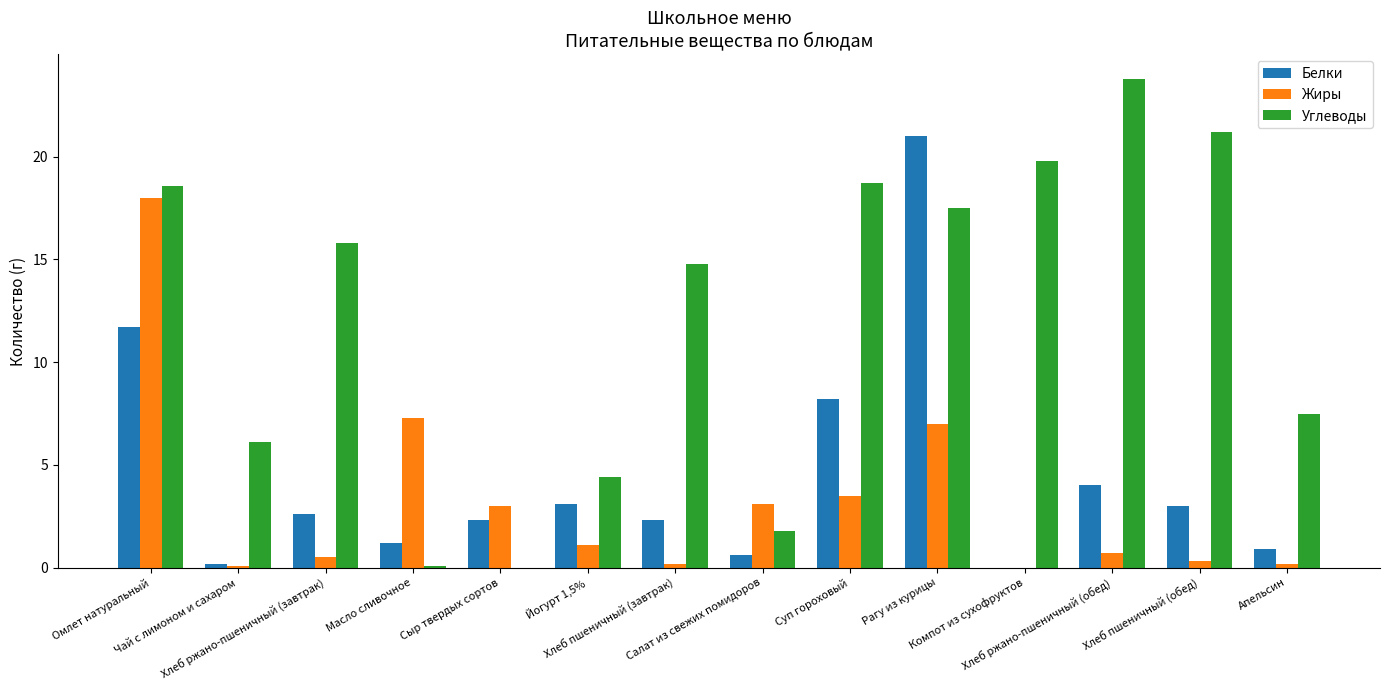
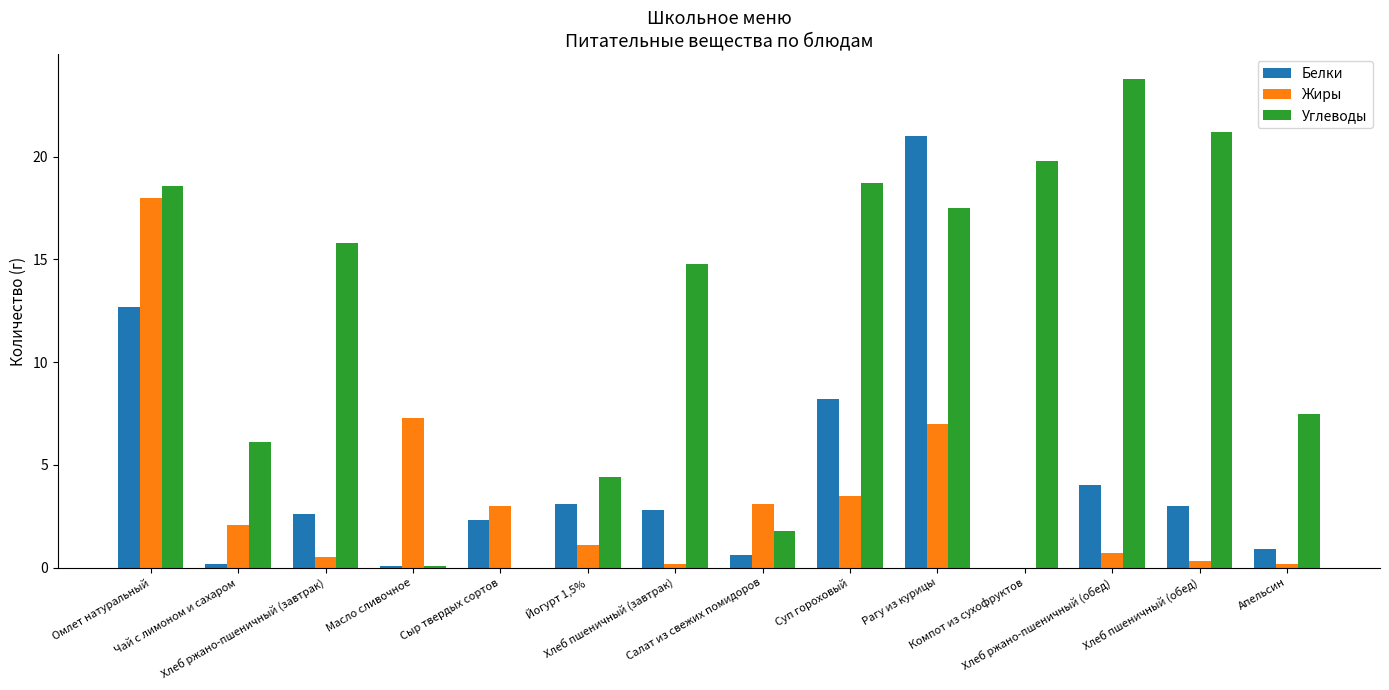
  {
    "Белки": {
-     "Омлет натуральный": 11.7,
+     "Омлет натуральный": 12.7,
      "Чай с лимоном и сахаром": 0.2,
      "Хлеб ржано-пшеничный (завтрак)": 2.6,
-     "Масло сливочное": 1.2,
+     "Масло сливочное": 0.1,
      "Сыр твердых сортов": 2.3,
      "Йогурт 1,5%": 3.1,
-     "Хлеб пшеничный (завтрак)": 2.3,
+     "Хлеб пшеничный (завтрак)": 2.8,
      "Салат из свежих помидоров": 0.6,
      "Суп гороховый": 8.2,
      "Рагу из курицы": 21.0,
      "Компот из сухофруктов": 0.0,
      "Хлеб ржано-пшеничный (обед)": 4.0,
      "Хлеб пшеничный (обед)": 3.0,
      "Апельсин": 0.9
    },
    "Жиры": {
      "Омлет натуральный": 18.0,
-     "Чай с лимоном и сахаром": 0.1,
+     "Чай с лимоном и сахаром": 2.1,
      "Хлеб ржано-пшеничный (завтрак)": 0.5,
      "Масло сливочное": 7.3,
      "Сыр твердых сортов": 3.0,
      "Йогурт 1,5%": 1.1,
      "Хлеб пшеничный (завтрак)": 0.2,
      "Салат из свежих помидоров": 3.1,
      "Суп гороховый": 3.5,
      "Рагу из курицы": 7.0,
      "Компот из сухофруктов": 0.0,
      "Хлеб ржано-пшеничный (обед)": 0.7,
      "Хлеб пшеничный (обед)": 0.3,
      "Апельсин": 0.2
    },
    "Углеводы": {
      "Омлет натуральный": 18.6,
      "Чай с лимоном и сахаром": 6.1,
      "Хлеб ржано-пшеничный (завтрак)": 15.8,
      "Сыр твердых сортов": 0.0,
      "Йогурт 1,5%": 4.4,
      "Хлеб пшеничный (завтрак)": 14.8,
      "Салат из свежих помидоров": 1.8,
      "Суп гороховый": 18.7,
      "Рагу из курицы": 17.5,
      "Компот из сухофруктов": 19.8,
      "Хлеб ржано-пшеничный (обед)": 23.8,
      "Хлеб пшеничный (обед)": 21.2,
      "Апельсин": 7.5
    }
  }
